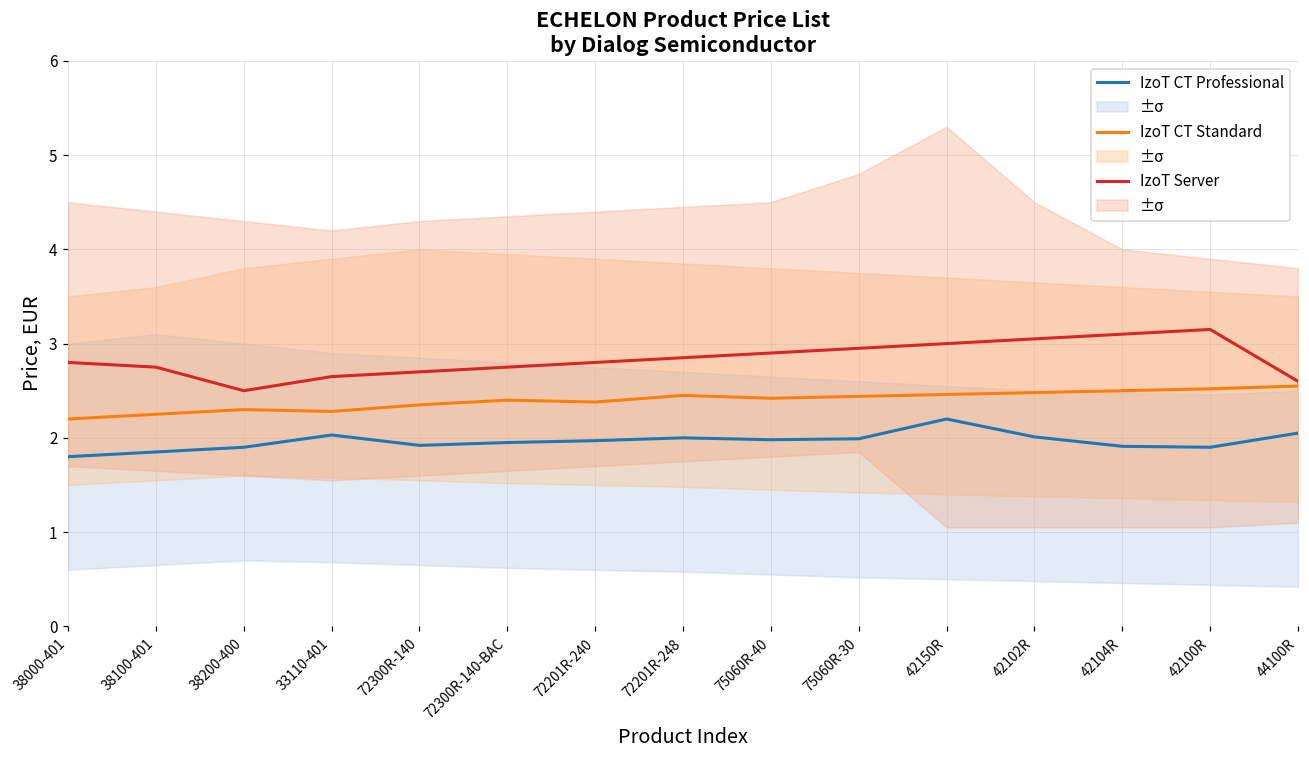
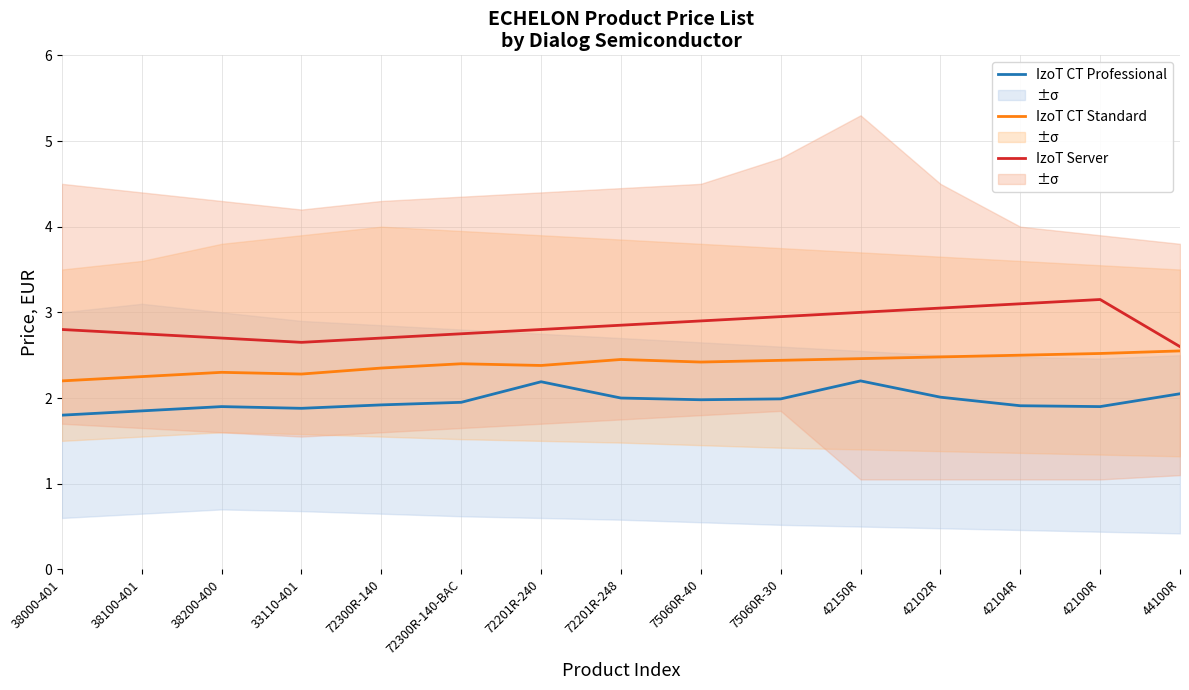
  {
    "IzoT CT Professional": {
      "38000-401": 1.8,
      "38100-401": 1.9,
      "38200-400": 1.9,
-     "33110-401": 2.0,
+     "33110-401": 1.9,
      "72300R-140": 1.9,
      "72300R-140-BAC": 2.0,
-     "72201R-240": 2.0,
+     "72201R-240": 2.2,
      "72201R-248": 2.0,
      "75060R-40": 2.0,
      "75060R-30": 2.0,
      "42150R": 2.2,
      "42102R": 2.0,
      "42104R": 1.9,
      "42100R": 1.9,
      "44100R": 2.1
    },
    "IzoT CT Standard": {
      "38000-401": 2.2,
      "38100-401": 2.3,
      "38200-400": 2.3,
      "33110-401": 2.3,
      "72300R-140": 2.4,
      "72300R-140-BAC": 2.4,
      "72201R-240": 2.4,
      "72201R-248": 2.5,
      "75060R-40": 2.4,
      "75060R-30": 2.4,
      "42150R": 2.5,
      "42100R": 2.5,
      "44100R": 2.6
    },
    "IzoT Server": {
      "38000-401": 2.8,
      "38100-401": 2.8,
-     "38200-400": 2.5,
+     "38200-400": 2.7,
      "33110-401": 2.7,
      "72300R-140": 2.7,
      "72300R-140-BAC": 2.8,
      "72201R-240": 2.8,
      "72201R-248": 2.9,
      "75060R-40": 2.9,
      "75060R-30": 3.0,
      "42150R": 3.0,
      "42102R": 3.1,
      "42104R": 3.1,
      "42100R": 3.2,
      "44100R": 2.6
    }
  }
